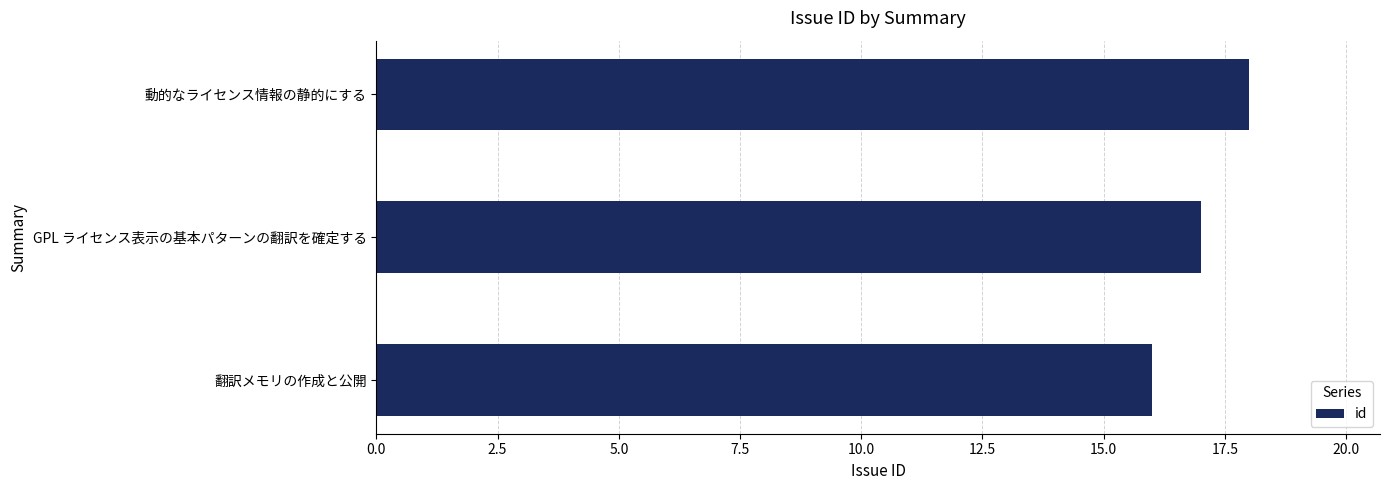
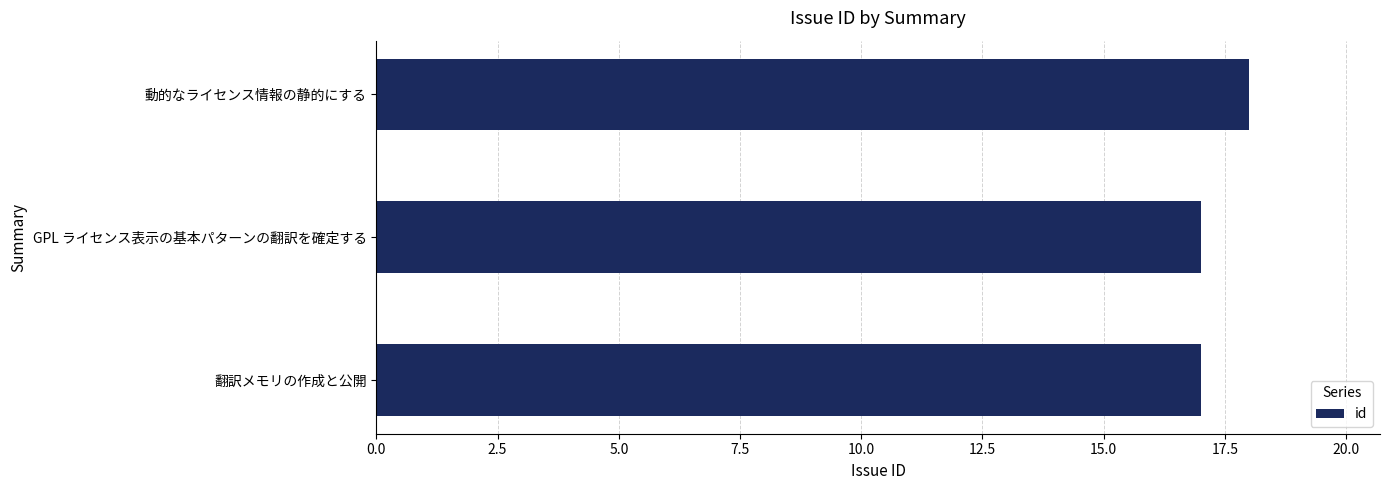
  {
    "動的なライセンス情報の静的にする": 18,
    "GPL ライセンス表示の基本パターンの翻訳を確定する": 17,
-   "翻訳メモリの作成と公開": 16
+   "翻訳メモリの作成と公開": 17
  }
